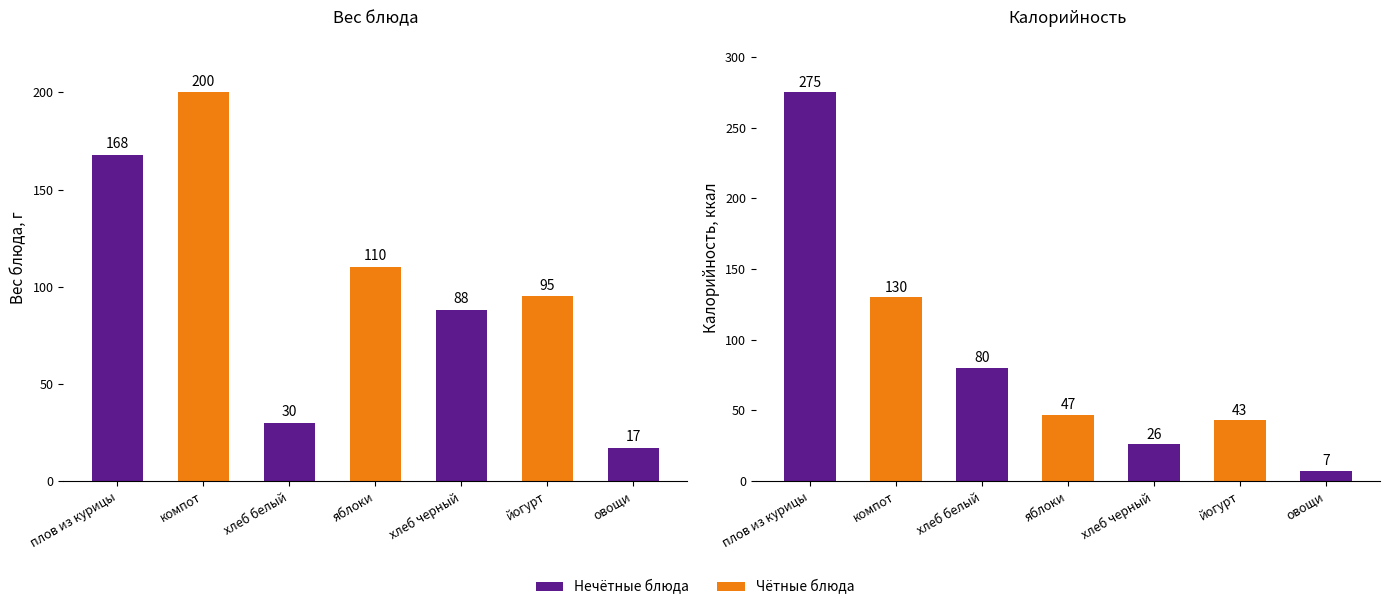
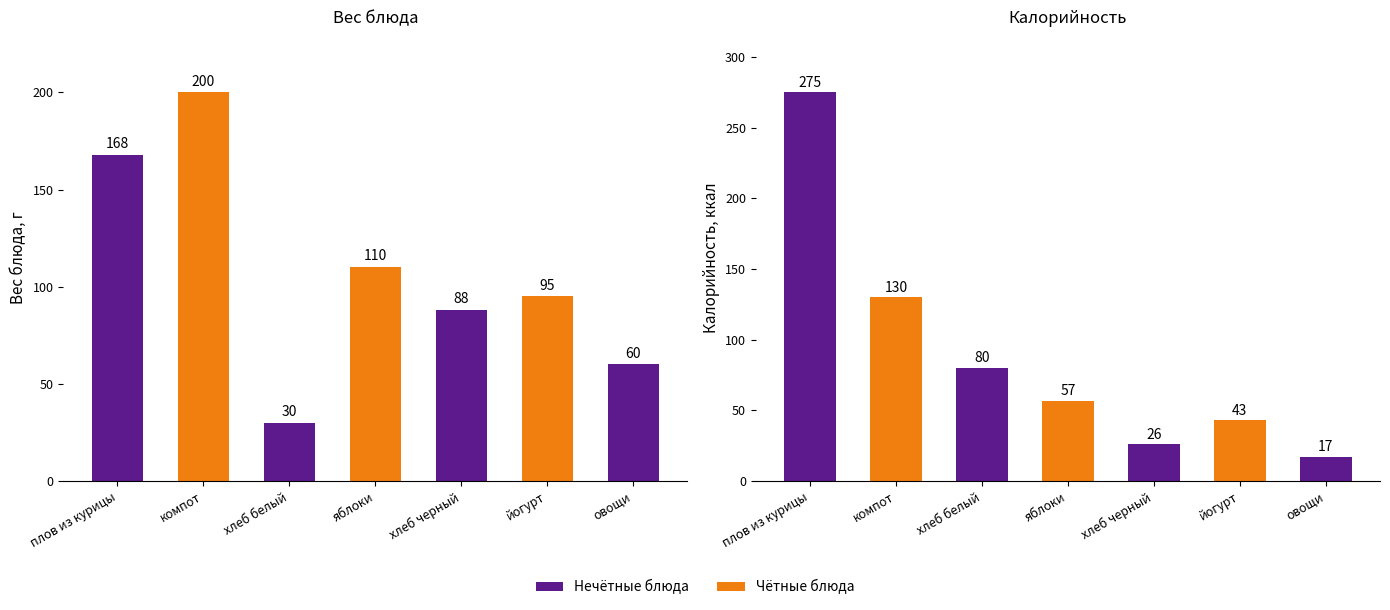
  {
    "Вес блюда": {
      "плов из курицы": 168,
      "компот": 200,
      "хлеб белый": 30,
      "яблоки": 110,
      "хлеб черный": 88,
      "йогурт": 95,
-     "овощи": 17
+     "овощи": 60
    },
    "Калорийность": {
      "плов из курицы": 275,
      "компот": 130,
      "хлеб белый": 80,
-     "яблоки": 47,
+     "яблоки": 57,
      "хлеб черный": 26,
      "йогурт": 43,
-     "овощи": 7
+     "овощи": 17
    }
  }
